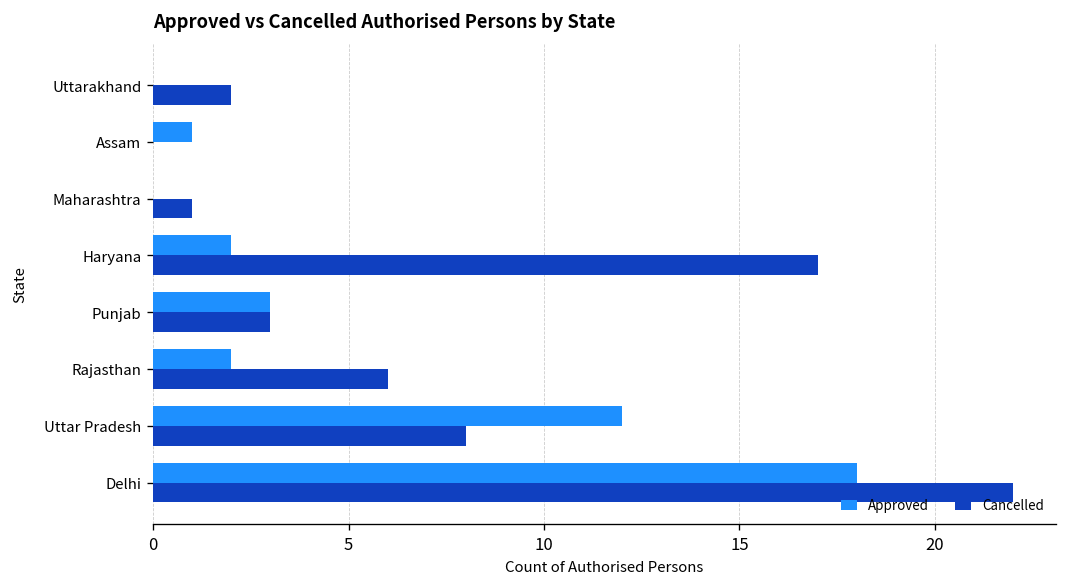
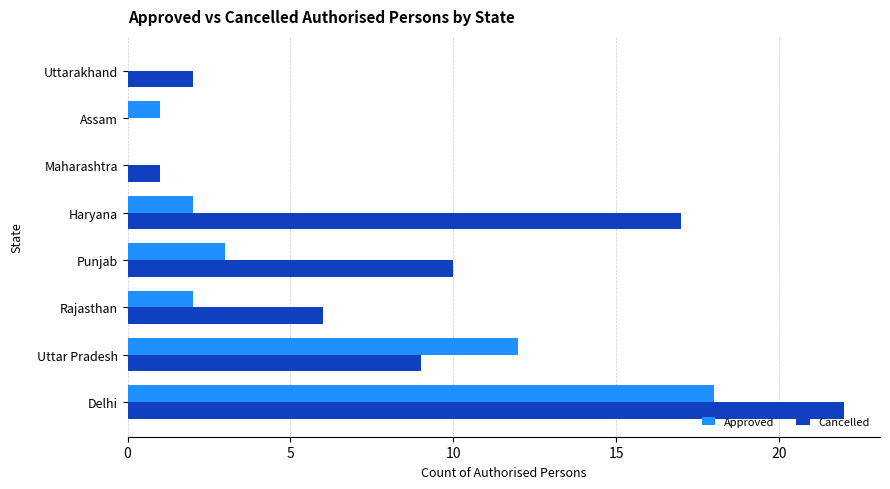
  {
    "Approved": {
      "Uttarakhand": 0,
      "Assam": 1,
      "Maharashtra": 0,
      "Haryana": 2,
      "Punjab": 3,
      "Rajasthan": 2,
      "Uttar Pradesh": 12,
      "Delhi": 18
    },
    "Cancelled": {
      "Uttarakhand": 2,
      "Assam": 0,
      "Maharashtra": 1,
      "Haryana": 17,
-     "Punjab": 3,
+     "Punjab": 10,
      "Rajasthan": 6,
-     "Uttar Pradesh": 8,
+     "Uttar Pradesh": 9,
      "Delhi": 22
    }
  }
